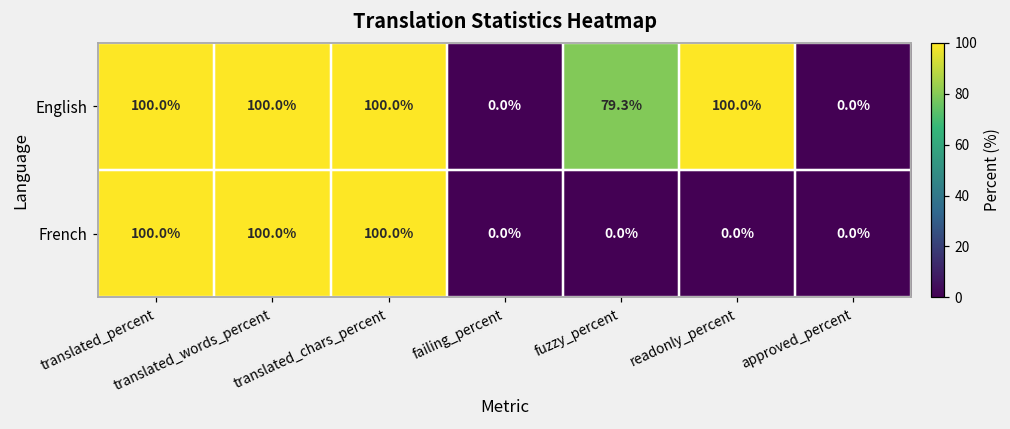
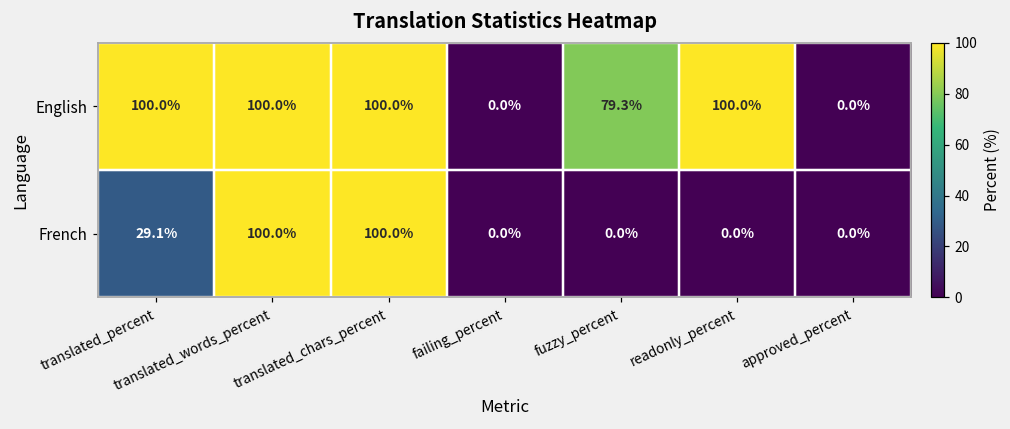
  {
    "English": {
      "translated_percent": "100.0%",
      "translated_words_percent": "100.0%",
      "translated_chars_percent": "100.0%",
      "failing_percent": "0.0%",
      "fuzzy_percent": "79.3%",
      "readonly_percent": "100.0%",
      "approved_percent": "0.0%"
    },
    "French": {
-     "translated_percent": "100.0%",
+     "translated_percent": "29.1%",
      "translated_words_percent": "100.0%",
      "translated_chars_percent": "100.0%",
      "failing_percent": "0.0%",
      "fuzzy_percent": "0.0%",
      "readonly_percent": "0.0%",
      "approved_percent": "0.0%"
    }
  }
